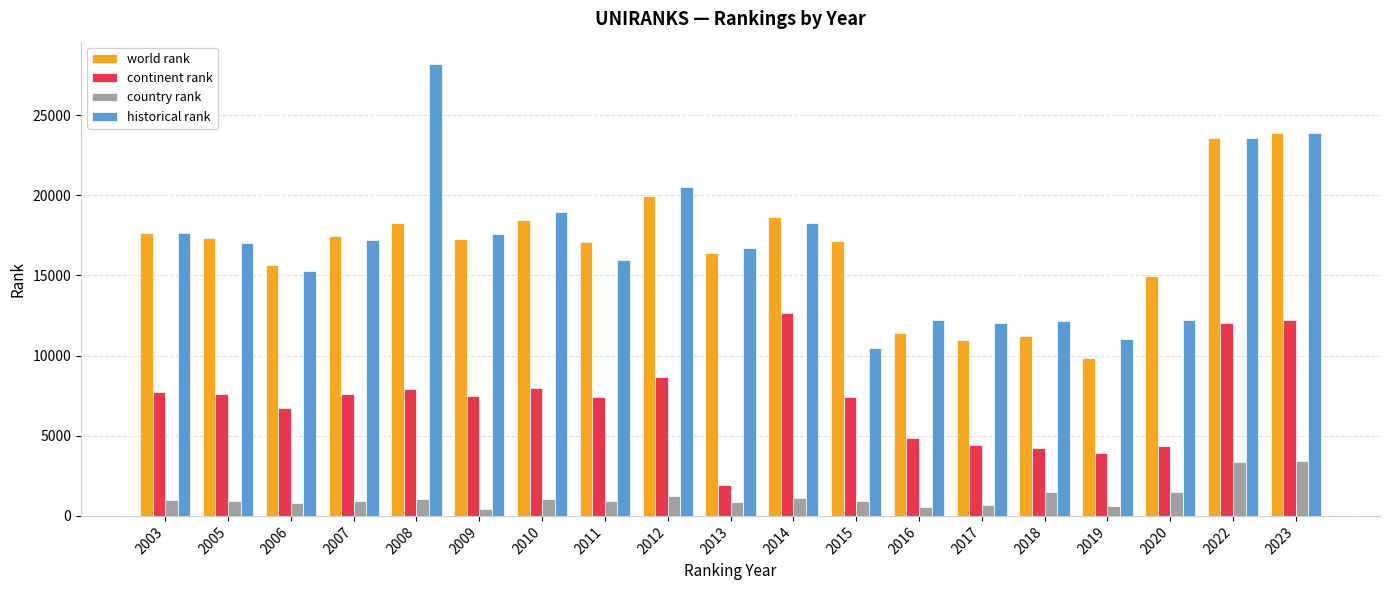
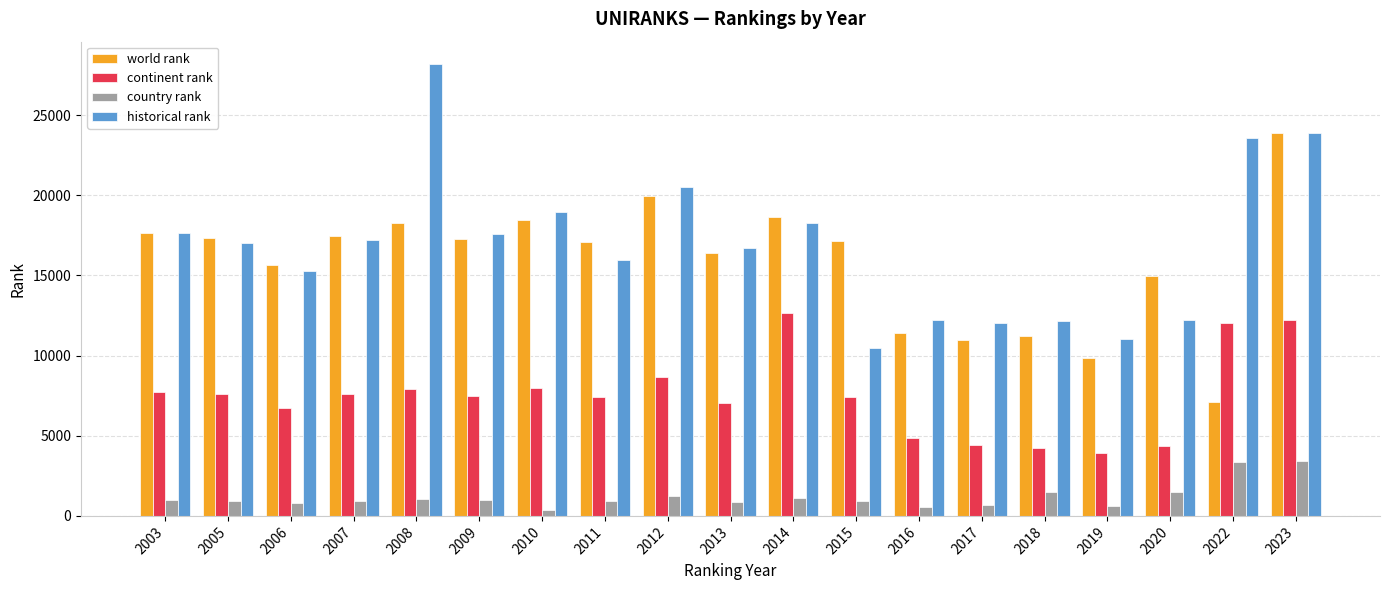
  {
    "world rank": {
      "2003": 17600,
      "2005": 17400,
      "2006": 15700,
      "2007": 17500,
      "2008": 18300,
      "2009": 17300,
      "2010": 18500,
      "2011": 17100,
      "2012": 20000,
      "2013": 16400,
      "2014": 18600,
      "2015": 17100,
      "2016": 11400,
      "2017": 11000,
      "2018": 11200,
      "2019": 9900,
      "2020": 15000,
-     "2022": 23600,
+     "2022": 7100,
      "2023": 23900
    },
    "continent rank": {
      "2003": 7700,
      "2005": 7600,
      "2006": 6800,
      "2007": 7600,
      "2008": 7900,
      "2009": 7500,
      "2010": 8000,
      "2011": 7400,
      "2012": 8700,
-     "2013": 1900,
+     "2013": 7100,
      "2014": 12600,
      "2015": 7400,
      "2016": 4900,
      "2017": 4400,
      "2018": 4300,
      "2019": 3900,
      "2020": 4400,
      "2022": 12100,
      "2023": 12200
    },
    "country rank": {
      "2003": 1000,
      "2005": 900,
      "2006": 800,
      "2007": 1000,
      "2008": 1100,
-     "2009": 400,
-     "2010": 1100,
+     "2009": 1000,
+     "2010": 400,
      "2011": 900,
      "2012": 1200,
      "2013": 900,
      "2014": 1100,
      "2015": 900,
      "2016": 600,
      "2017": 700,
      "2018": 1500,
      "2019": 600,
      "2020": 1500,
      "2022": 3400,
      "2023": 3400
    },
    "historical rank": {
      "2003": 17600,
      "2005": 17000,
      "2006": 15300,
      "2007": 17200,
      "2008": 28200,
      "2009": 17600,
      "2010": 18900,
      "2011": 15900,
      "2012": 20500,
      "2013": 16700,
      "2014": 18200,
      "2015": 10500,
      "2016": 12200,
      "2017": 12000,
      "2018": 12100,
      "2019": 11000,
      "2020": 12200,
      "2022": 23600,
      "2023": 23900
    }
  }
